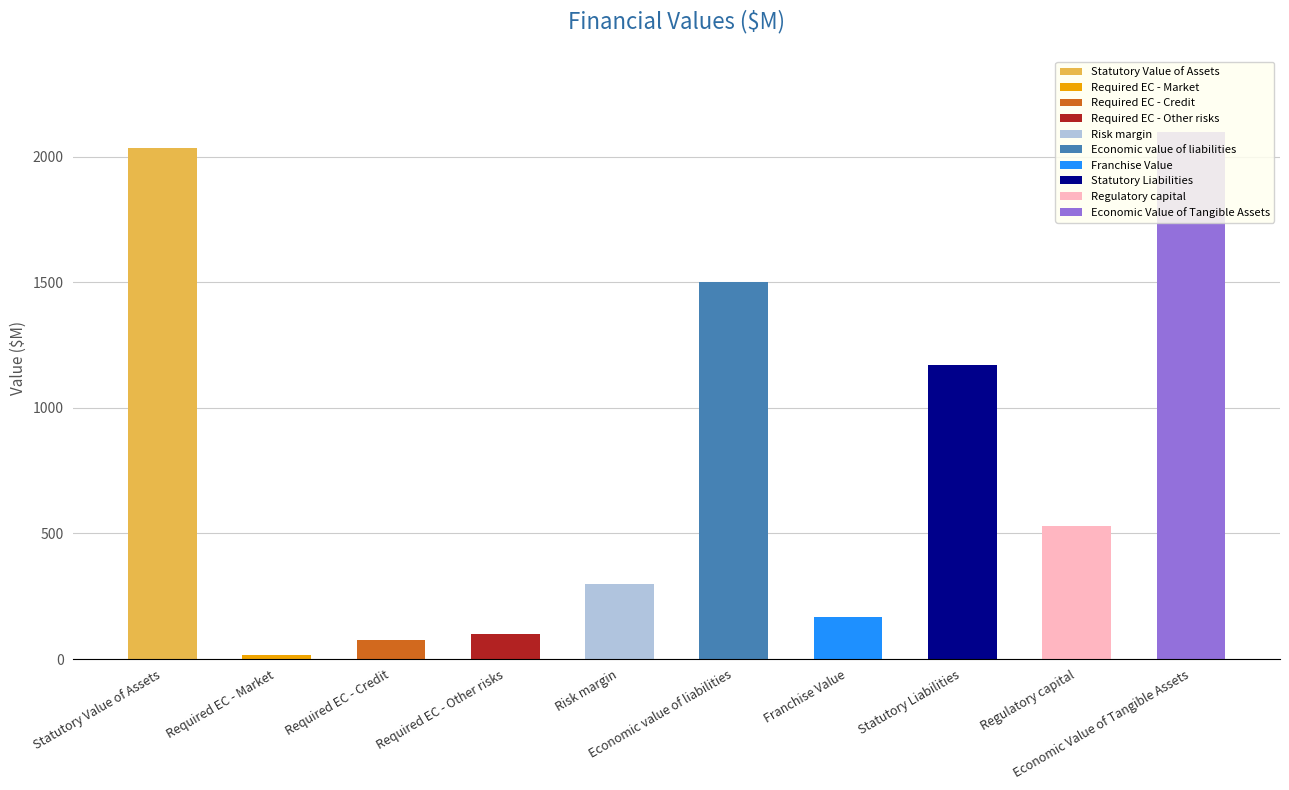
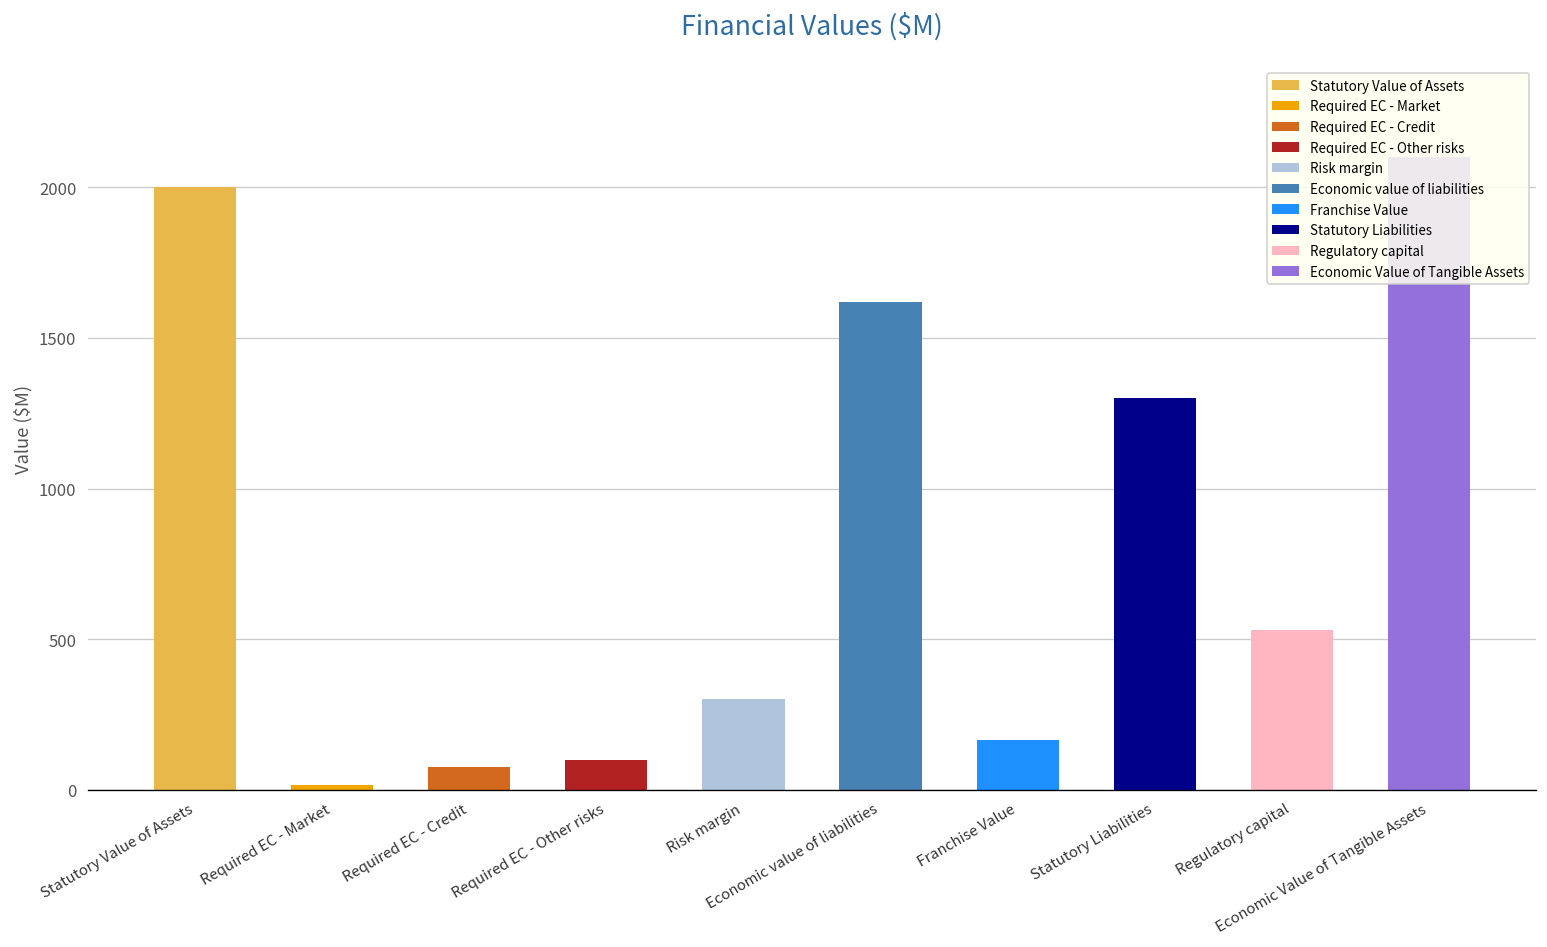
  {
-   "Statutory Value of Assets": 2040,
+   "Statutory Value of Assets": 2000,
    "Required EC - Market": 20,
    "Required EC - Credit": 80,
    "Required EC - Other risks": 100,
    "Risk margin": 300,
-   "Economic value of liabilities": 1500,
+   "Economic value of liabilities": 1620,
    "Franchise Value": 170,
-   "Statutory Liabilities": 1170,
+   "Statutory Liabilities": 1300,
    "Regulatory capital": 530
  }
